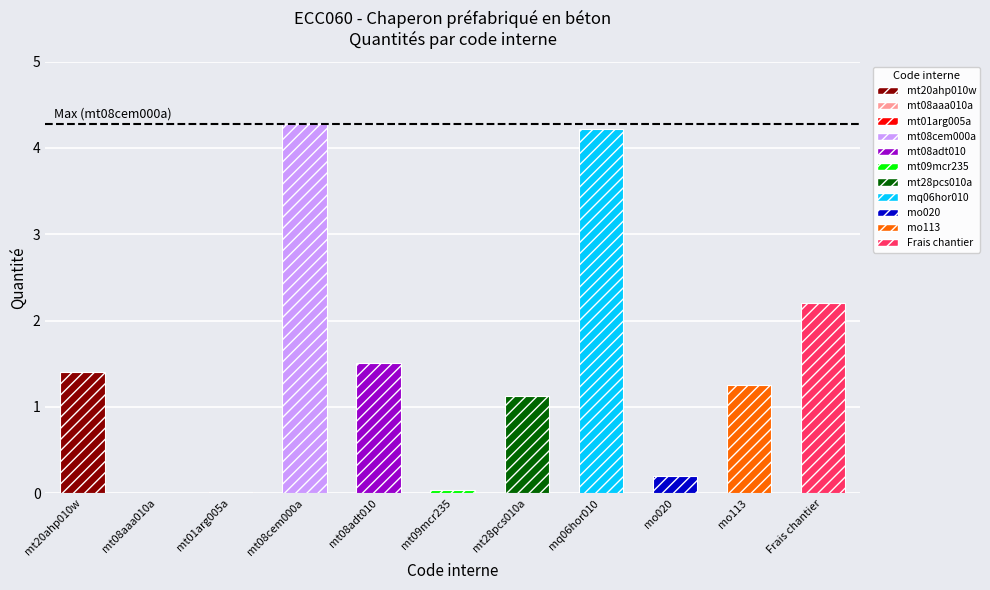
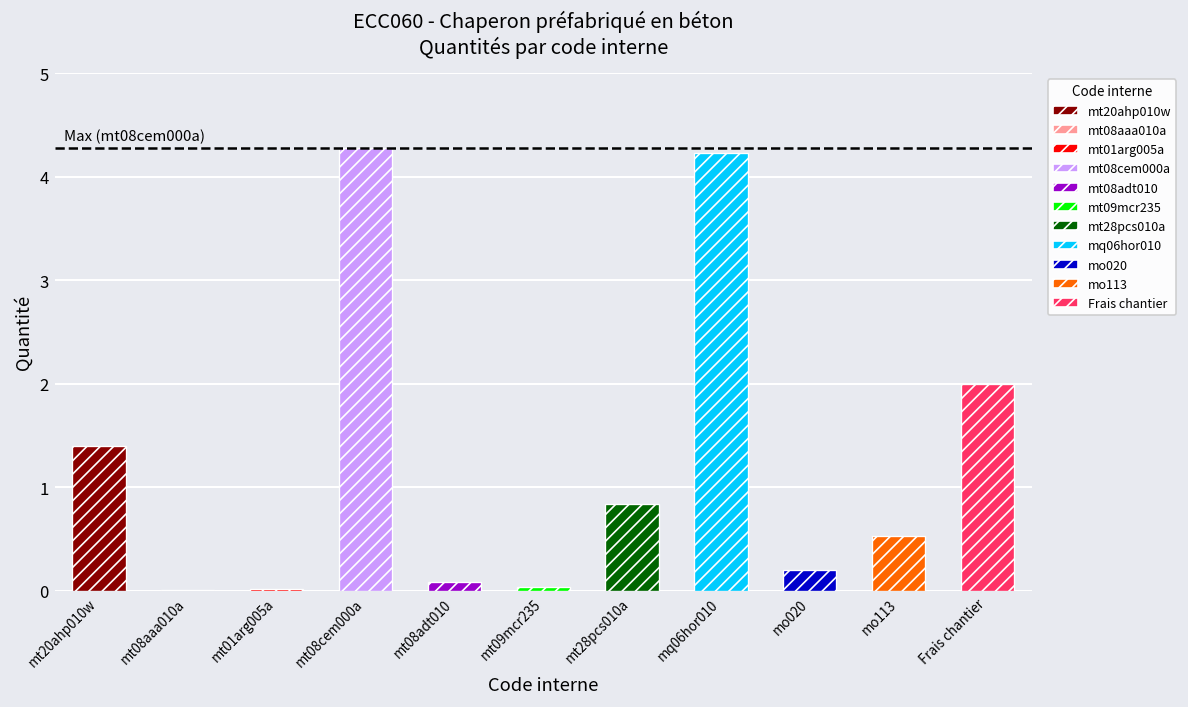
  {
    "mt20ahp010w": 1.4,
    "mt08cem000a": 4.3,
-   "mt08adt010": 1.5,
+   "mt08adt010": 0.1,
    "mt09mcr235": 0.0,
-   "mt28pcs010a": 1.1,
+   "mt28pcs010a": 0.8,
    "mq06hor010": 4.2,
    "mo020": 0.2,
-   "mo113": 1.3,
-   "Frais chantier": 2.2
+   "mo113": 0.5,
+   "Frais chantier": 2.0
  }
